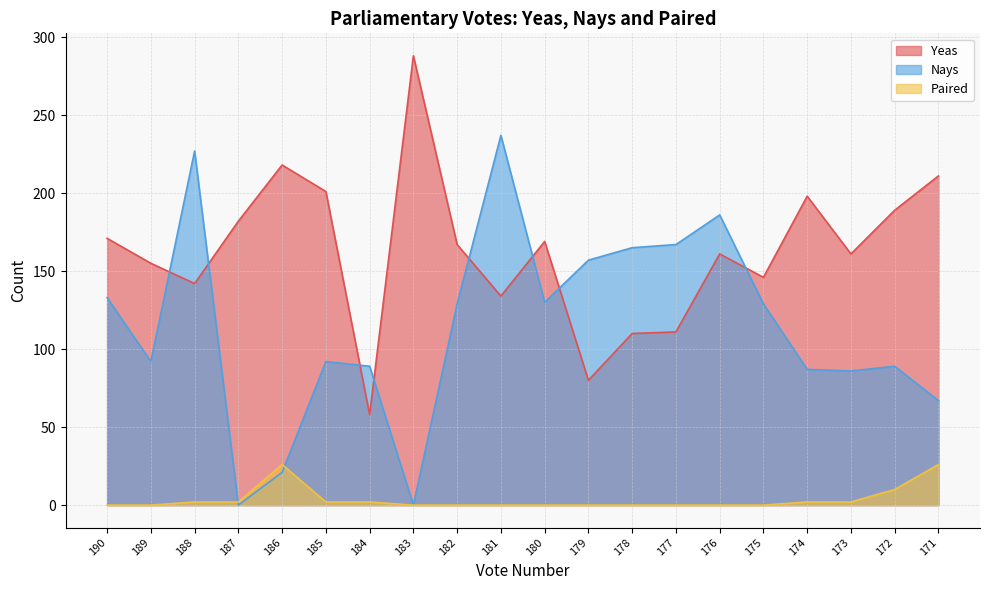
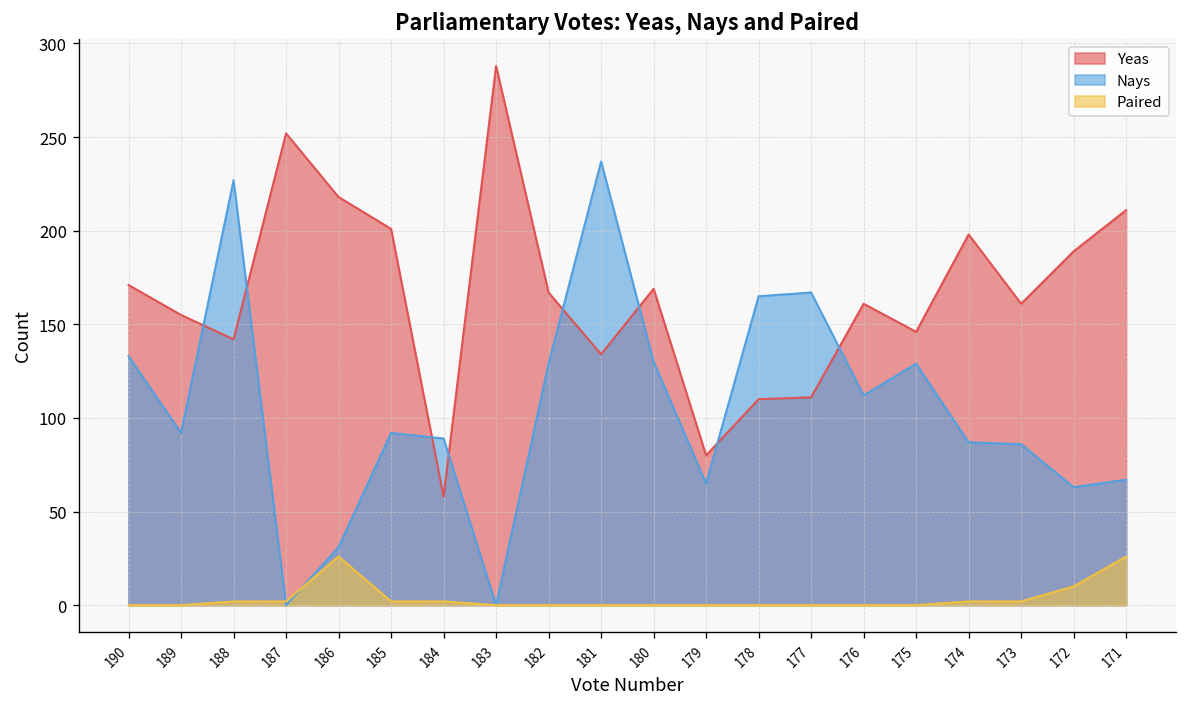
  {
    "Yeas": {
      "190": 171,
      "189": 155,
      "188": 142,
-     "187": 182,
+     "187": 252,
      "186": 218,
      "185": 201,
      "184": 58,
      "183": 288,
      "182": 167,
      "181": 134,
      "180": 169,
      "179": 80,
      "178": 110,
      "177": 111,
      "176": 161,
      "175": 146,
      "174": 198,
      "173": 161,
      "172": 189,
      "171": 211
    },
    "Nays": {
      "190": 133,
      "189": 92,
      "188": 227,
      "187": 0,
-     "186": 21,
+     "186": 31,
      "185": 92,
      "184": 89,
      "182": 129,
      "181": 237,
      "180": 130,
-     "179": 157,
+     "179": 65,
      "178": 165,
      "177": 167,
-     "176": 186,
+     "176": 112,
      "175": 129,
      "174": 87,
      "173": 86,
-     "172": 89,
+     "172": 63,
      "171": 67
    },
    "Paired": {
      "190": 0,
      "189": 0,
      "188": 2,
      "187": 2,
      "186": 26,
      "185": 2,
      "184": 2,
      "182": 0,
      "181": 0,
      "180": 0,
      "179": 0,
      "178": 0,
      "177": 0,
      "176": 0,
      "175": 0,
      "174": 2,
      "173": 2,
      "172": 10,
      "171": 26
    }
  }
